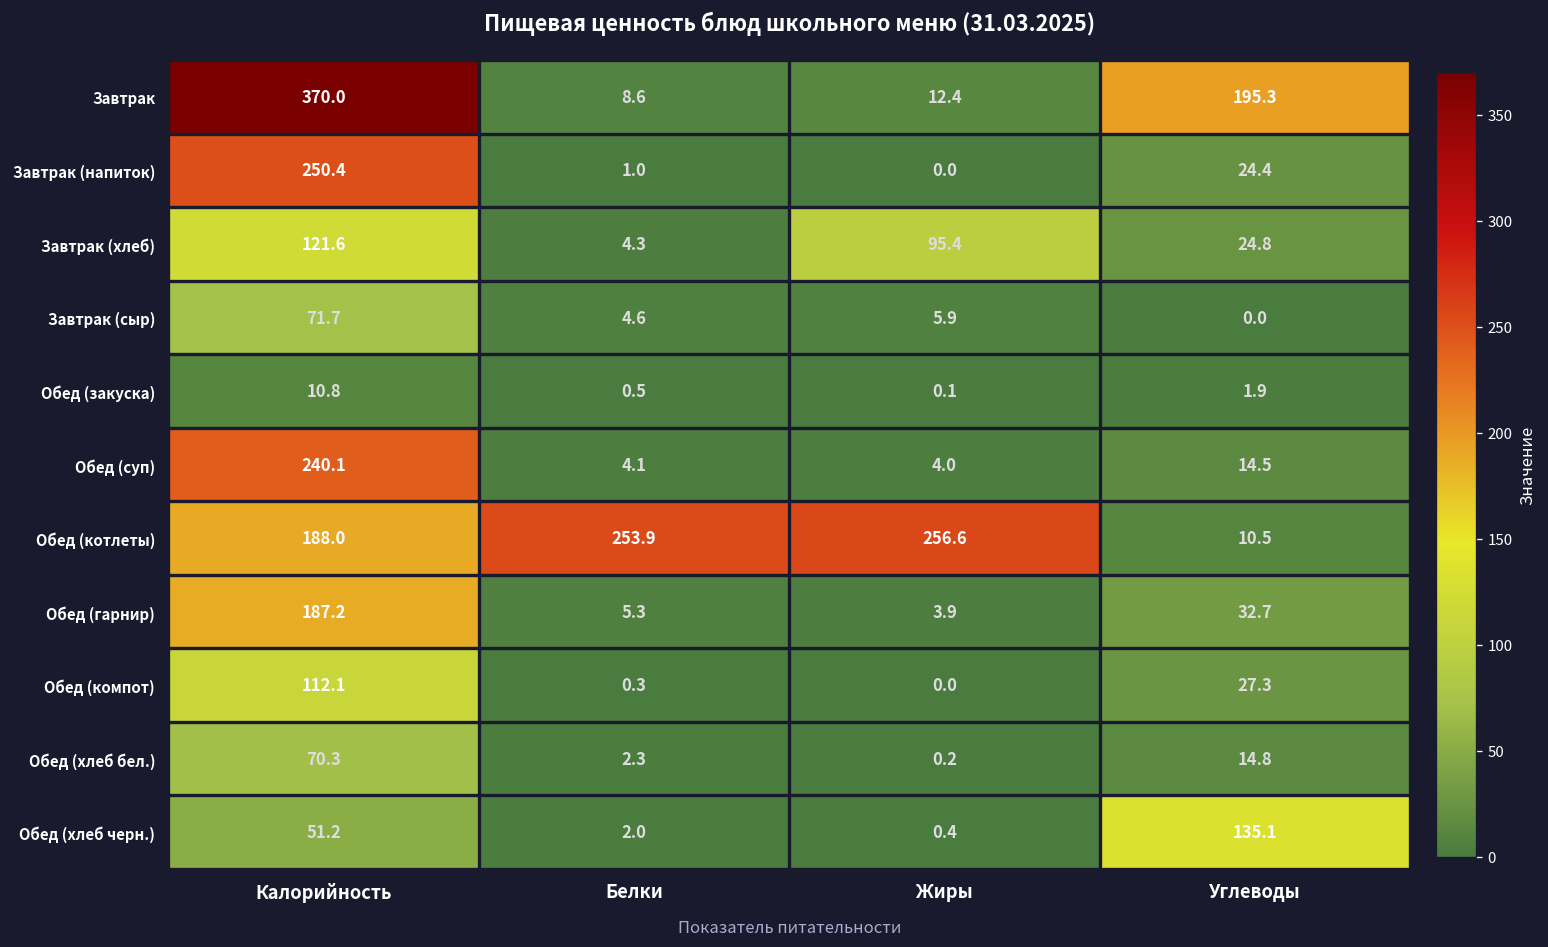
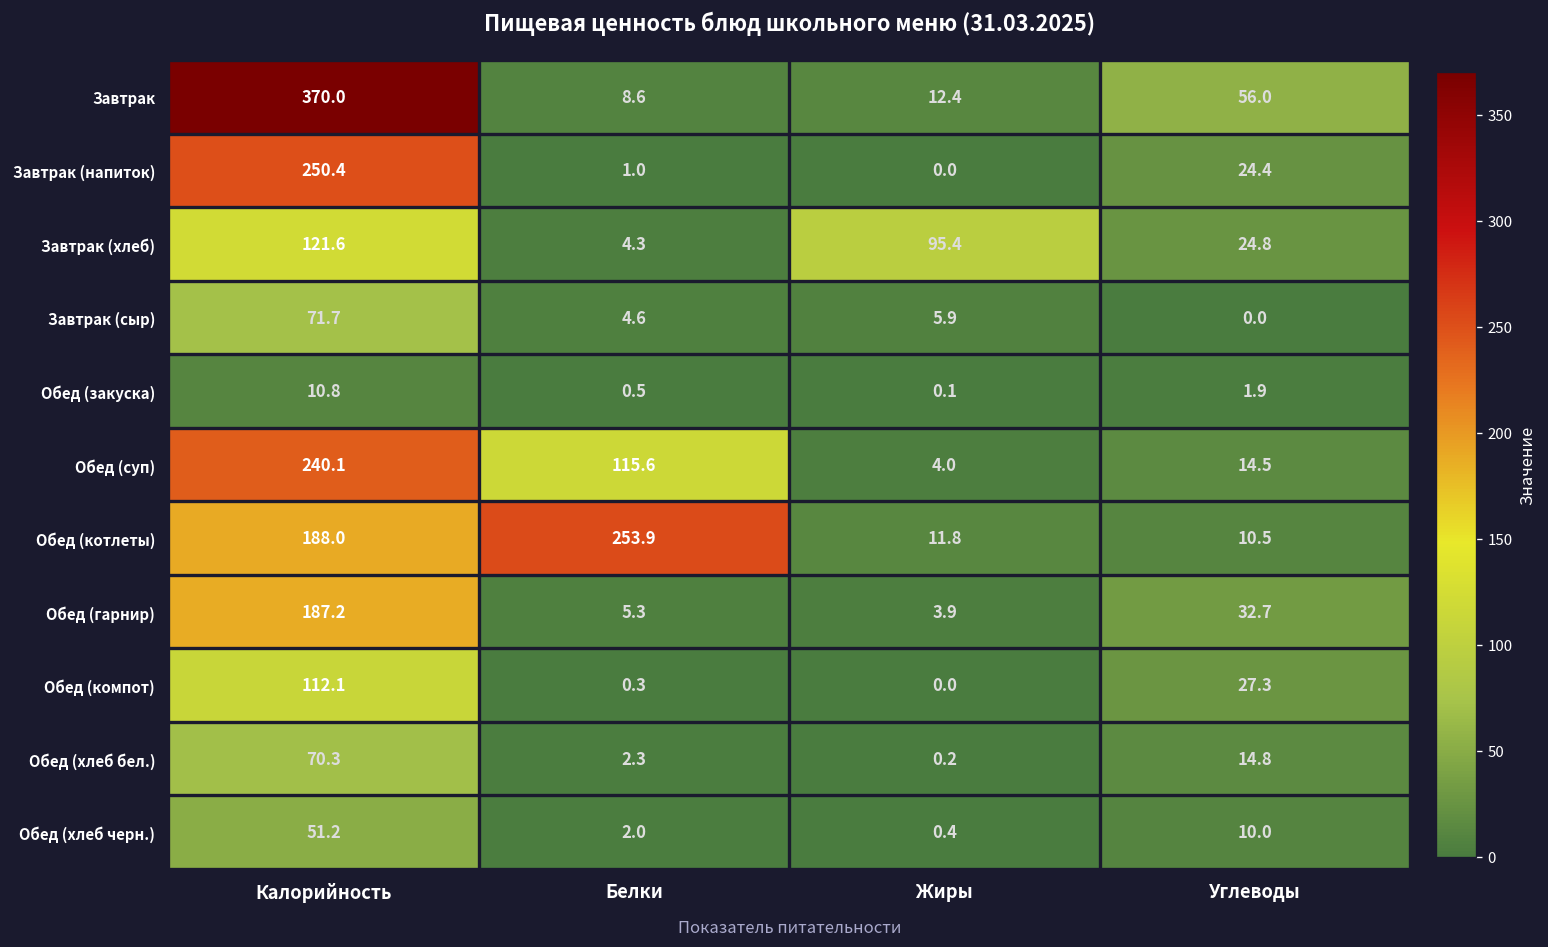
  {
    "Завтрак": {
      "Калорийность": 370.0,
      "Белки": 8.6,
      "Жиры": 12.4,
-     "Углеводы": 195.3
+     "Углеводы": 56.0
    },
    "Завтрак (напиток)": {
      "Калорийность": 250.4,
      "Белки": 1.0,
      "Жиры": 0.0,
      "Углеводы": 24.4
    },
    "Завтрак (хлеб)": {
      "Калорийность": 121.6,
      "Белки": 4.3,
      "Жиры": 95.4,
      "Углеводы": 24.8
    },
    "Завтрак (сыр)": {
      "Калорийность": 71.7,
      "Белки": 4.6,
      "Жиры": 5.9,
      "Углеводы": 0.0
    },
    "Обед (закуска)": {
      "Калорийность": 10.8,
      "Белки": 0.5,
      "Жиры": 0.1,
      "Углеводы": 1.9
    },
    "Обед (суп)": {
      "Калорийность": 240.1,
-     "Белки": 4.1,
+     "Белки": 115.6,
      "Жиры": 4.0,
      "Углеводы": 14.5
    },
    "Обед (котлеты)": {
      "Калорийность": 188.0,
      "Белки": 253.9,
-     "Жиры": 256.6,
+     "Жиры": 11.8,
      "Углеводы": 10.5
    },
    "Обед (гарнир)": {
      "Калорийность": 187.2,
      "Белки": 5.3,
      "Жиры": 3.9,
      "Углеводы": 32.7
    },
    "Обед (компот)": {
      "Калорийность": 112.1,
      "Белки": 0.3,
      "Жиры": 0.0,
      "Углеводы": 27.3
    },
    "Обед (хлеб бел.)": {
      "Калорийность": 70.3,
      "Белки": 2.3,
      "Жиры": 0.2,
      "Углеводы": 14.8
    },
    "Обед (хлеб черн.)": {
      "Калорийность": 51.2,
      "Белки": 2.0,
      "Жиры": 0.4,
-     "Углеводы": 135.1
+     "Углеводы": 10.0
    }
  }
